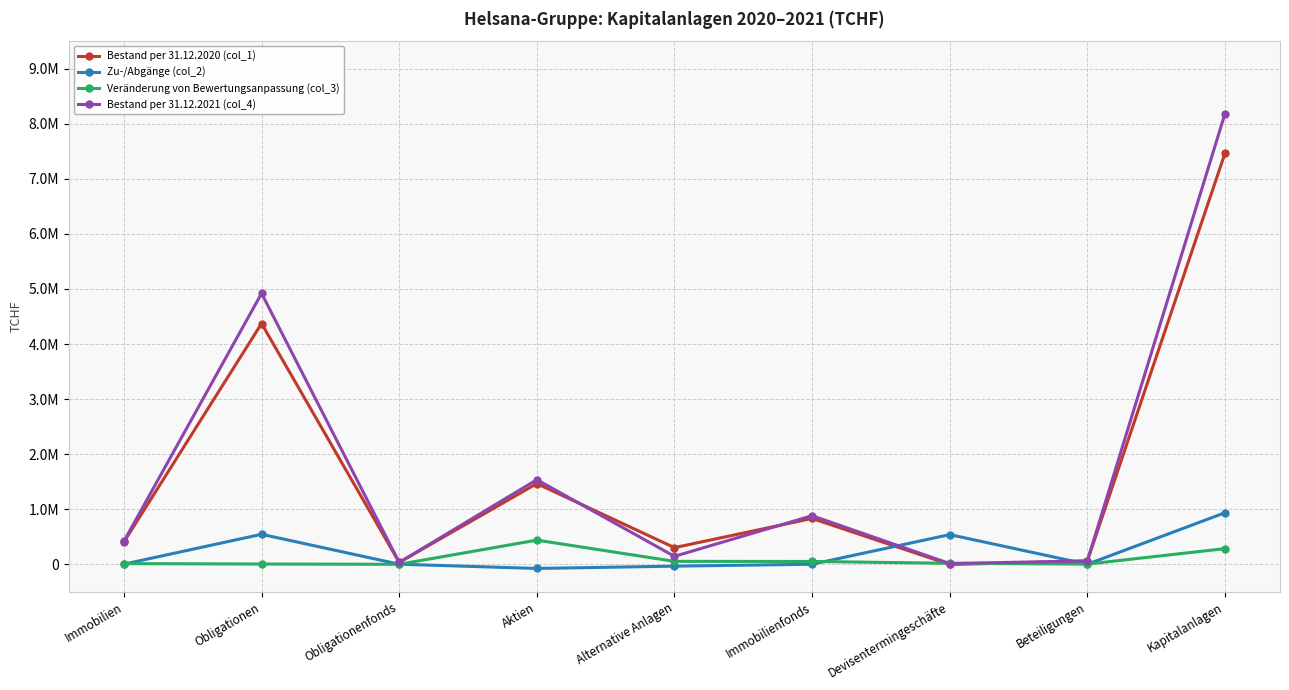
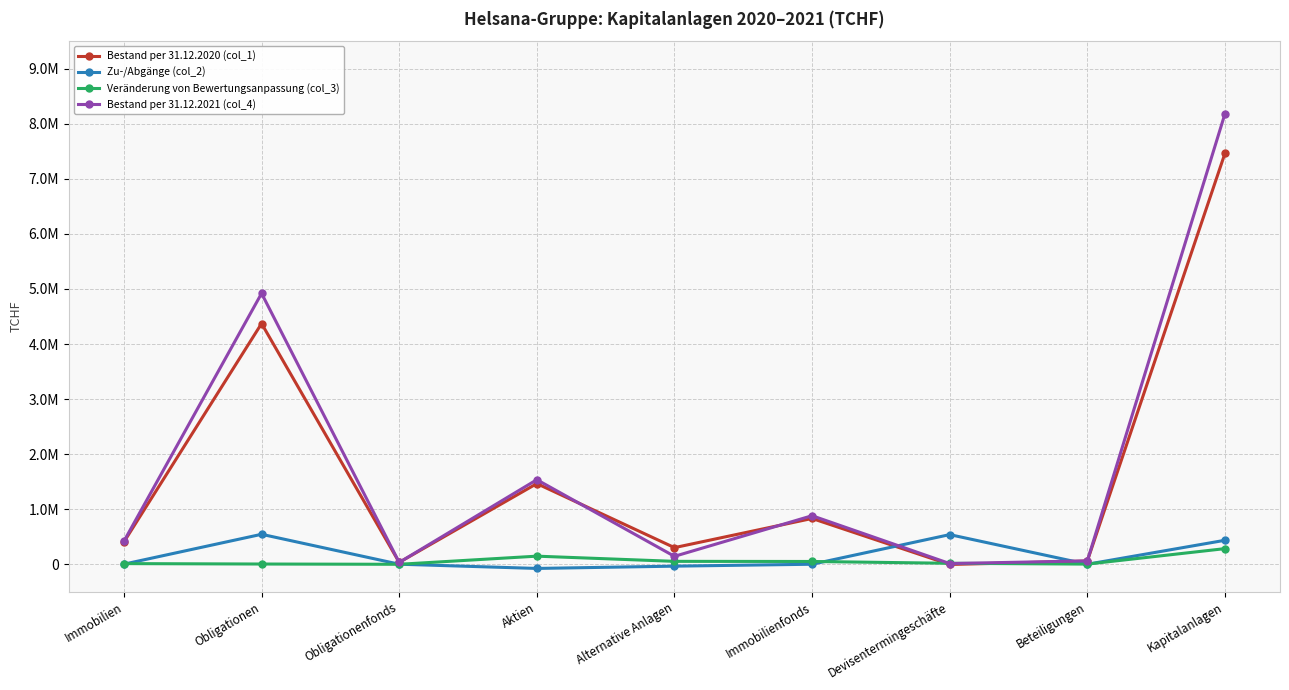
  {
    "Bestand per 31.12.2020 (col_1)": {
      "Obligationen": 4400000,
      "Aktien": 1500000,
      "Alternative Anlagen": 300000,
      "Immobilienfonds": 800000,
      "Kapitalanlagen": 7500000
    },
    "Zu-/Abgänge (col_2)": {
      "Obligationen": 500000,
      "Aktien": -100000,
      "Alternative Anlagen": 0,
      "Immobilienfonds": 0,
      "Devisentermingeschäfte": 500000,
-     "Kapitalanlagen": 900000
+     "Kapitalanlagen": 400000
    },
    "Veränderung von Bewertungsanpassung (col_3)": {
      "Obligationen": 0,
-     "Aktien": 400000,
+     "Aktien": 100000,
      "Alternative Anlagen": 100000,
      "Immobilienfonds": 100000,
      "Kapitalanlagen": 300000
    },
    "Bestand per 31.12.2021 (col_4)": {
      "Obligationen": 4900000,
      "Aktien": 1500000,
      "Alternative Anlagen": 100000,
      "Immobilienfonds": 900000,
      "Kapitalanlagen": 8200000
    }
  }
